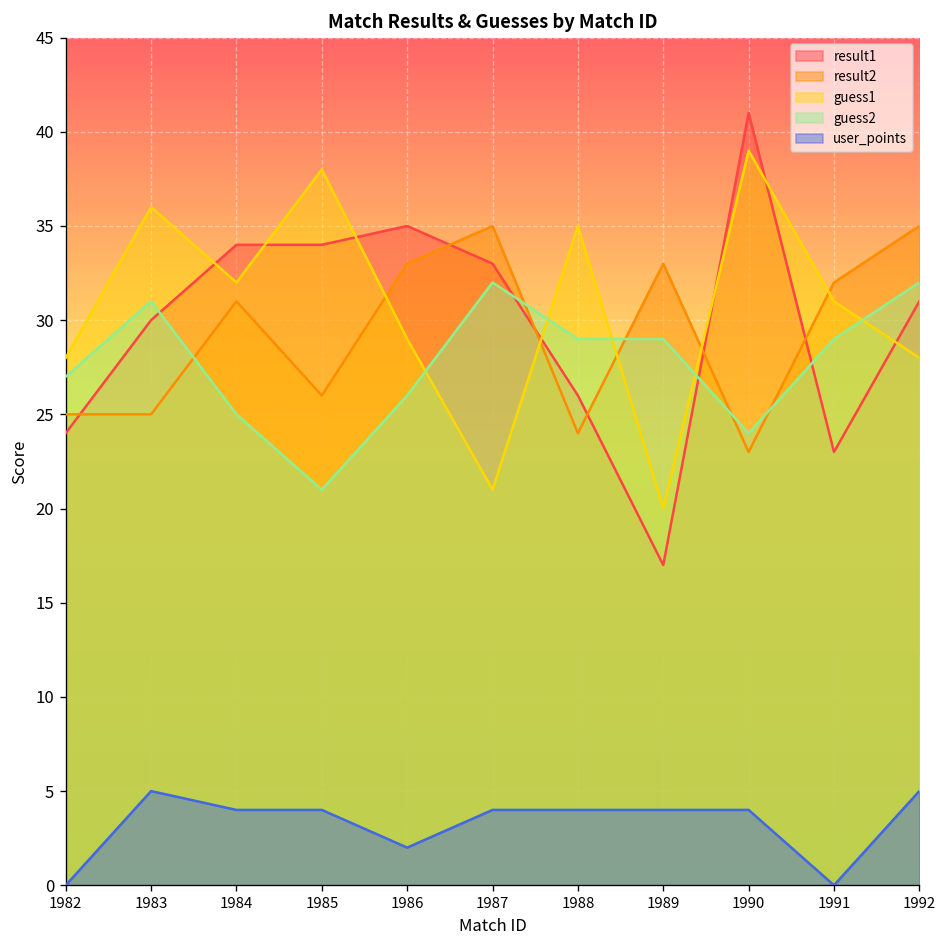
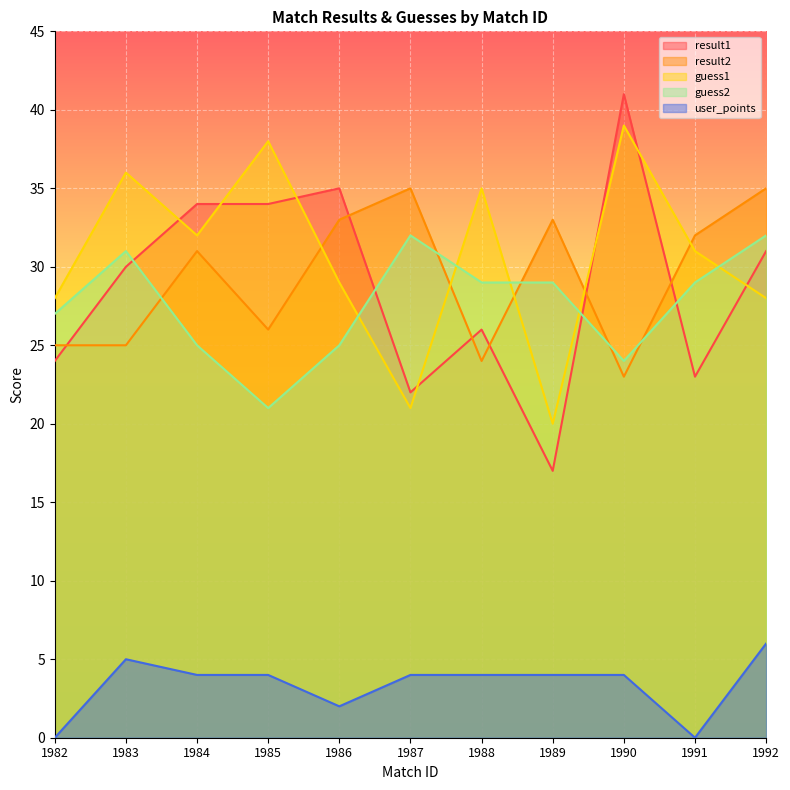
  {
    "result1": {
      "1982": 24,
      "1983": 30,
      "1984": 34,
      "1985": 34,
      "1986": 35,
-     "1987": 33,
+     "1987": 22,
      "1988": 26,
      "1989": 17,
      "1990": 41,
      "1991": 23,
      "1992": 31
    },
    "guess2": {
      "1982": 27,
      "1983": 31,
      "1984": 25,
      "1985": 21,
-     "1986": 26,
+     "1986": 25,
      "1987": 32,
      "1988": 29,
      "1989": 29,
      "1990": 24,
      "1991": 29,
      "1992": 32
    },
    "user_points": {
      "1982": 0,
      "1983": 5,
      "1984": 4,
      "1985": 4,
      "1986": 2,
      "1987": 4,
      "1988": 4,
      "1989": 4,
      "1990": 4,
      "1991": 0,
-     "1992": 5
+     "1992": 6
    }
  }
